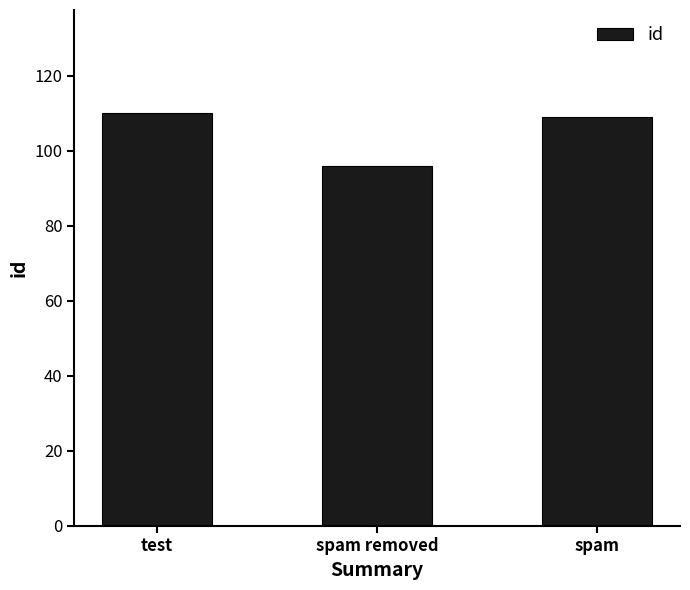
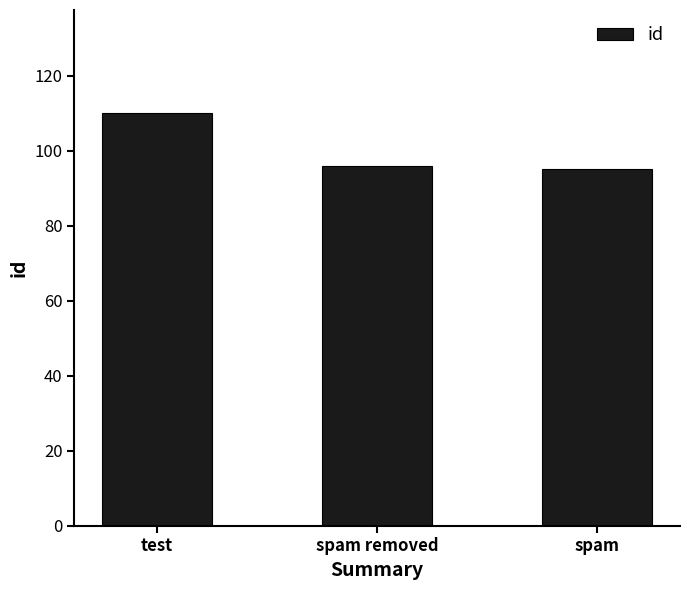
  {
    "test": 110,
    "spam removed": 96,
-   "spam": 109
+   "spam": 95
  }
